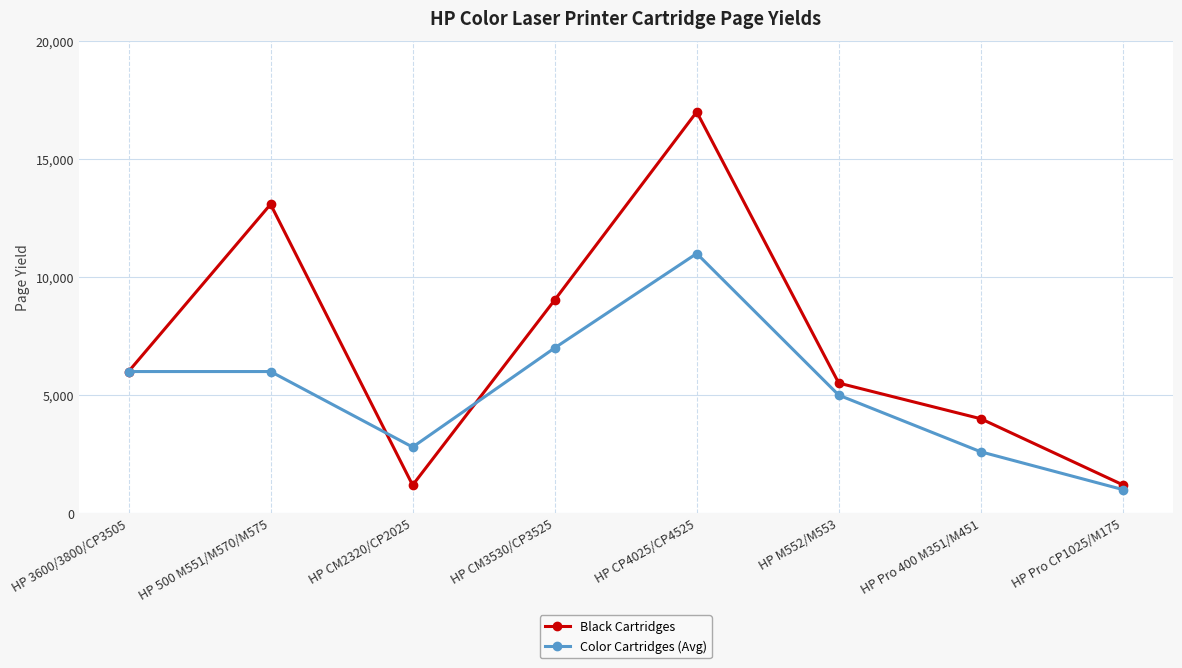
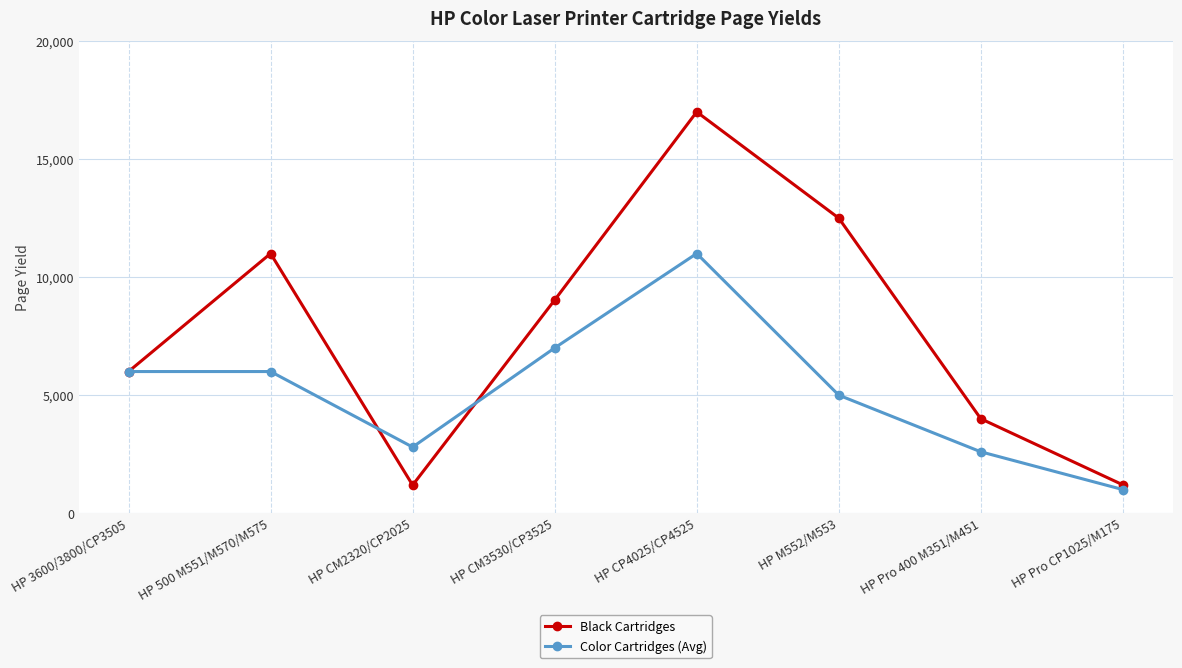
  {
    "Black Cartridges": {
-     "HP 500 M551/M570/M575": "13,100",
+     "HP 500 M551/M570/M575": "11,000",
      "HP CM2320/CP2025": "1,200",
      "HP CM3530/CP3525": "9,000",
      "HP CP4025/CP4525": "17,000",
-     "HP M552/M553": "5,500",
+     "HP M552/M553": "12,500",
      "HP Pro 400 M351/M451": "4,000",
      "HP Pro CP1025/M175": "1,200"
    },
    "Color Cartridges (Avg)": {
      "HP 500 M551/M570/M575": "6,000",
      "HP CM2320/CP2025": "2,800",
      "HP CM3530/CP3525": "7,000",
      "HP CP4025/CP4525": "11,000",
      "HP M552/M553": "5,000",
      "HP Pro 400 M351/M451": "2,600",
      "HP Pro CP1025/M175": "1,000"
    }
  }
